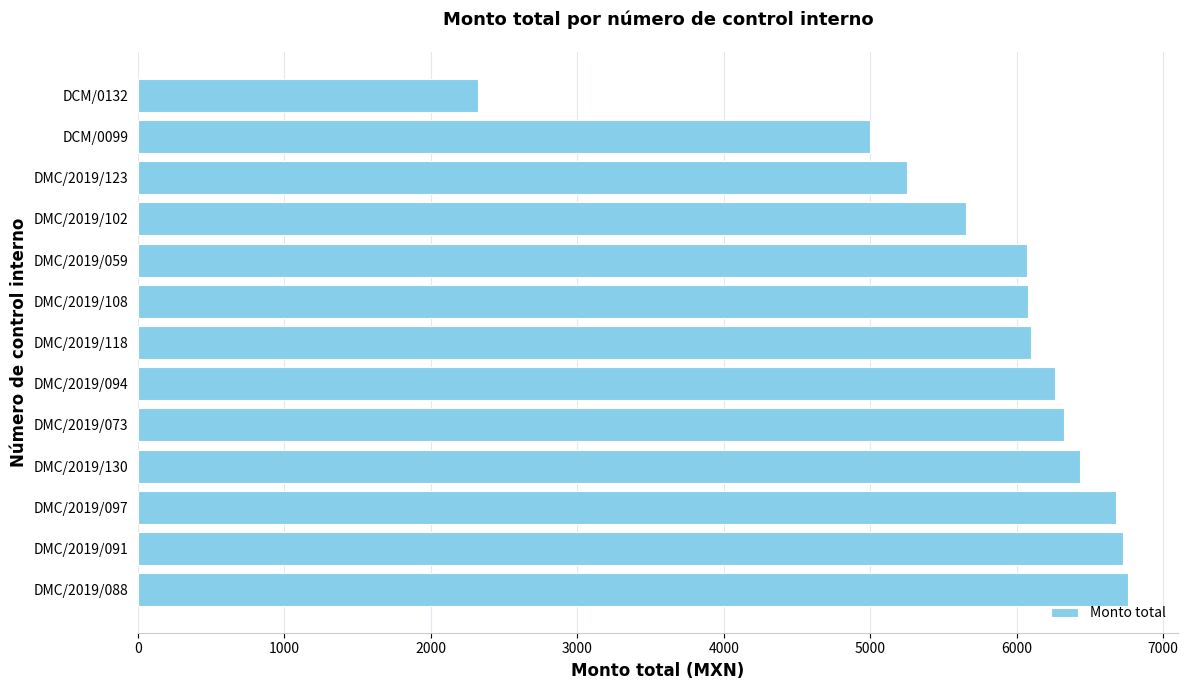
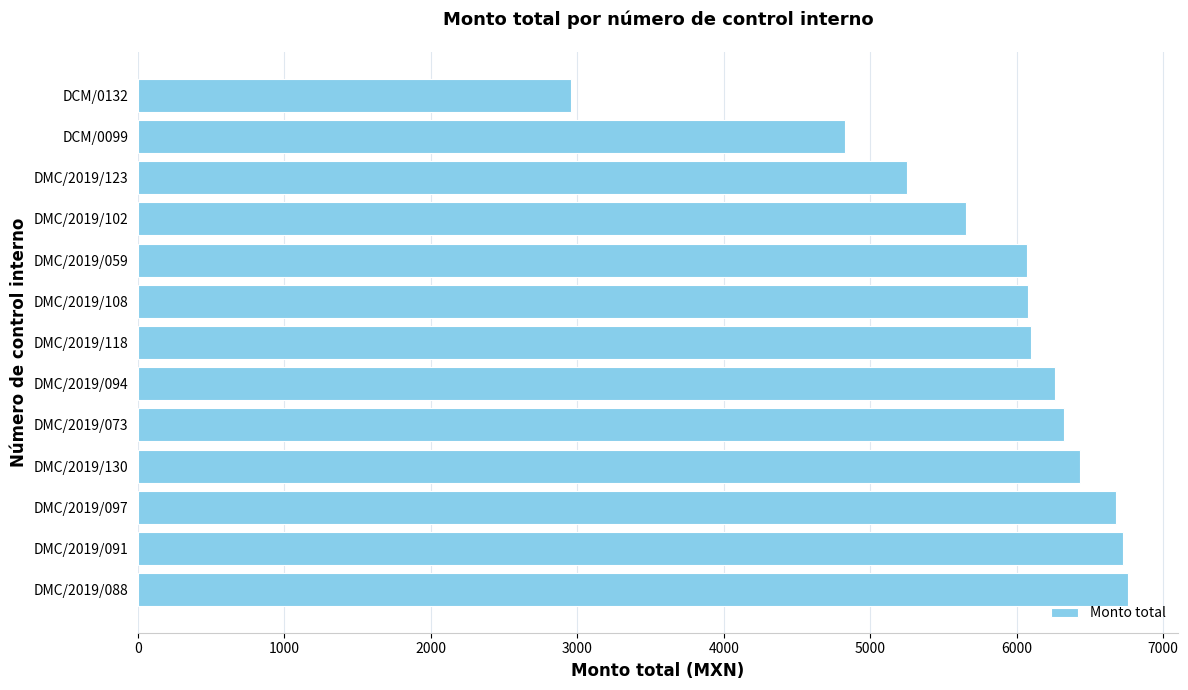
  {
-   "DCM/0132": 2320,
-   "DCM/0099": 5000,
+   "DCM/0132": 2960,
+   "DCM/0099": 4830,
    "DMC/2019/123": 5250,
    "DMC/2019/102": 5650,
    "DMC/2019/059": 6070,
    "DMC/2019/108": 6080,
    "DMC/2019/118": 6100,
    "DMC/2019/094": 6260,
    "DMC/2019/073": 6320,
    "DMC/2019/130": 6430,
    "DMC/2019/097": 6680,
    "DMC/2019/091": 6730,
    "DMC/2019/088": 6760
  }
